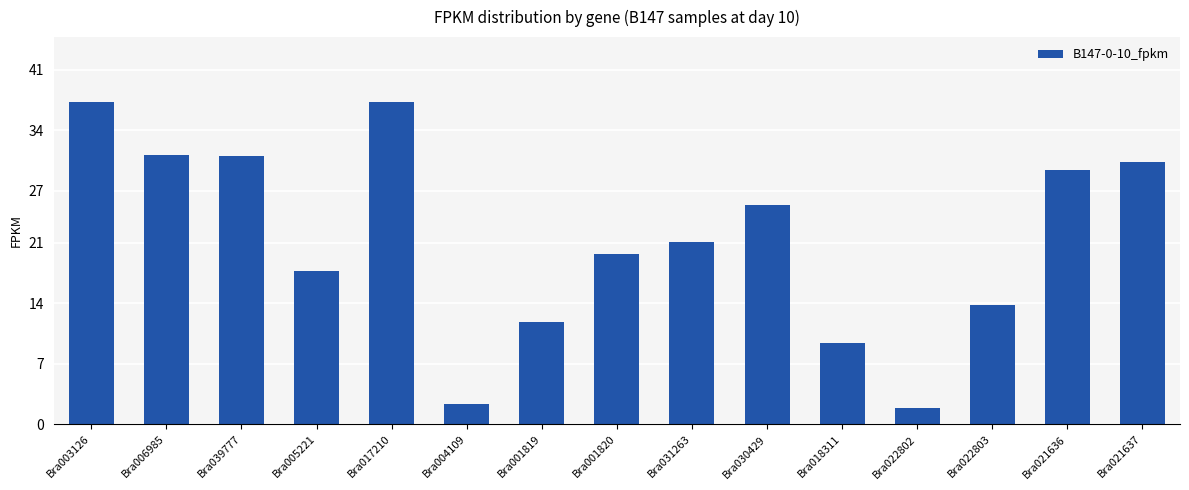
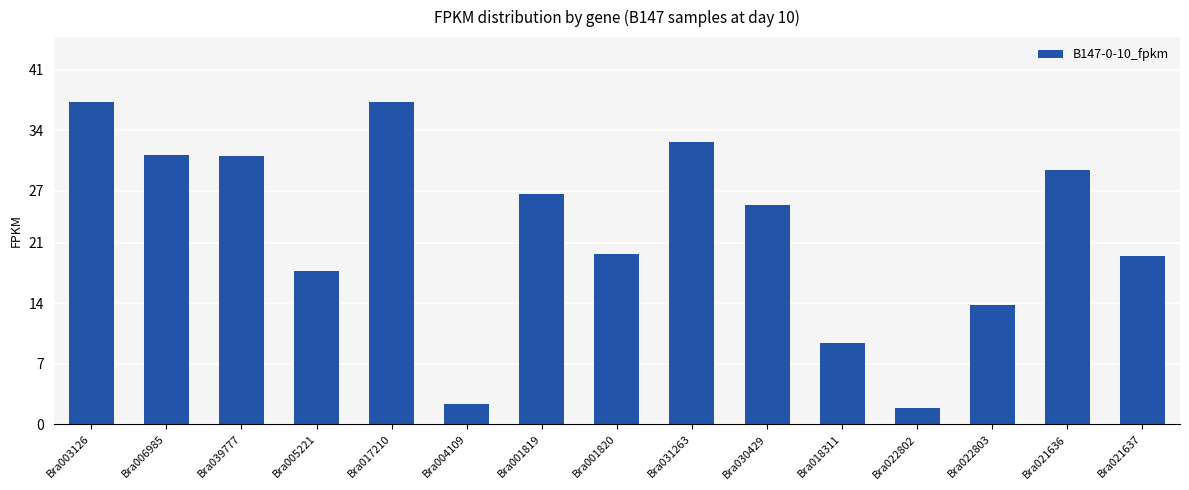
  {
    "Bra003126": 37,
    "Bra006985": 31,
    "Bra039777": 31,
    "Bra005221": 18,
    "Bra017210": 37,
    "Bra004109": 2,
-   "Bra001819": 12,
+   "Bra001819": 27,
    "Bra001820": 20,
-   "Bra031263": 21,
+   "Bra031263": 33,
    "Bra030429": 25,
    "Bra018311": 9,
    "Bra022802": 2,
    "Bra022803": 14,
    "Bra021636": 29,
-   "Bra021637": 30
+   "Bra021637": 20
  }
